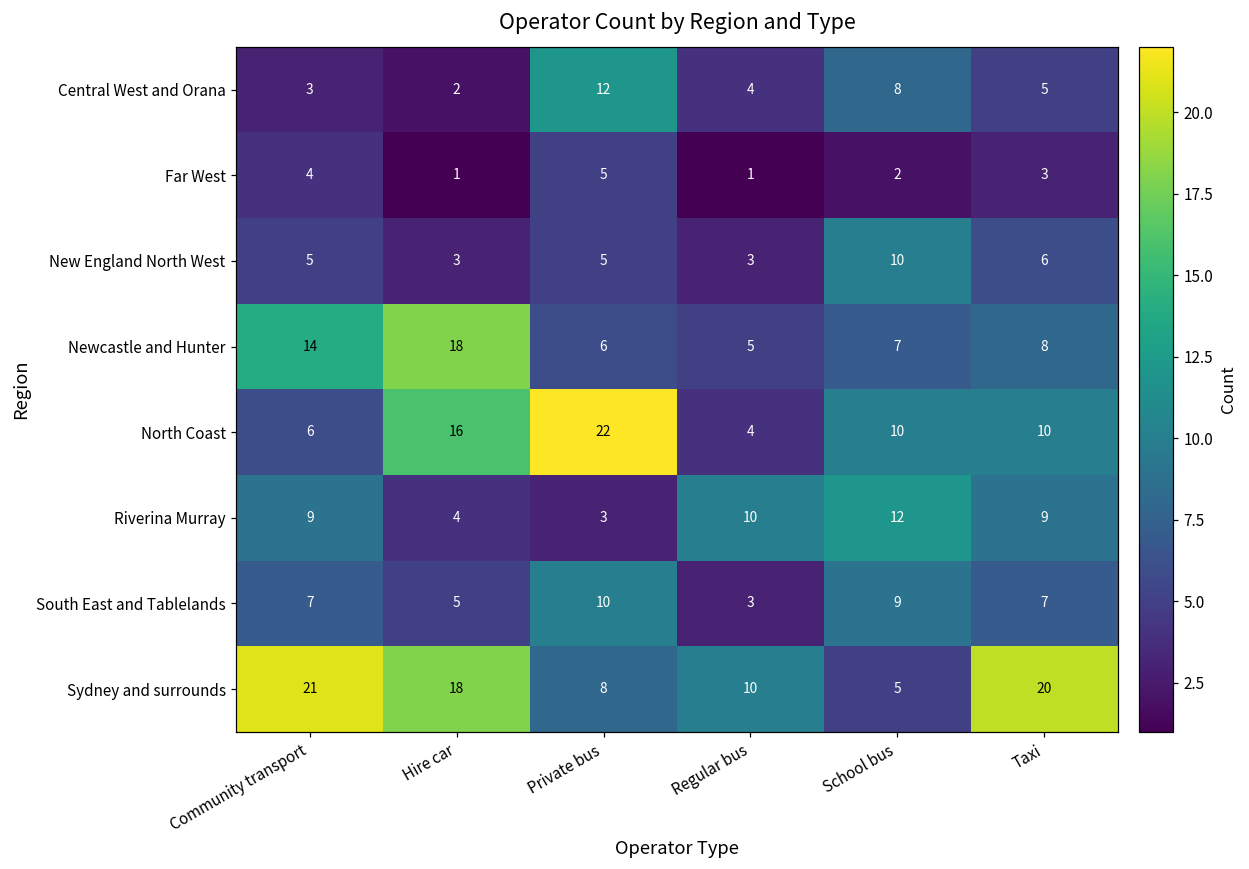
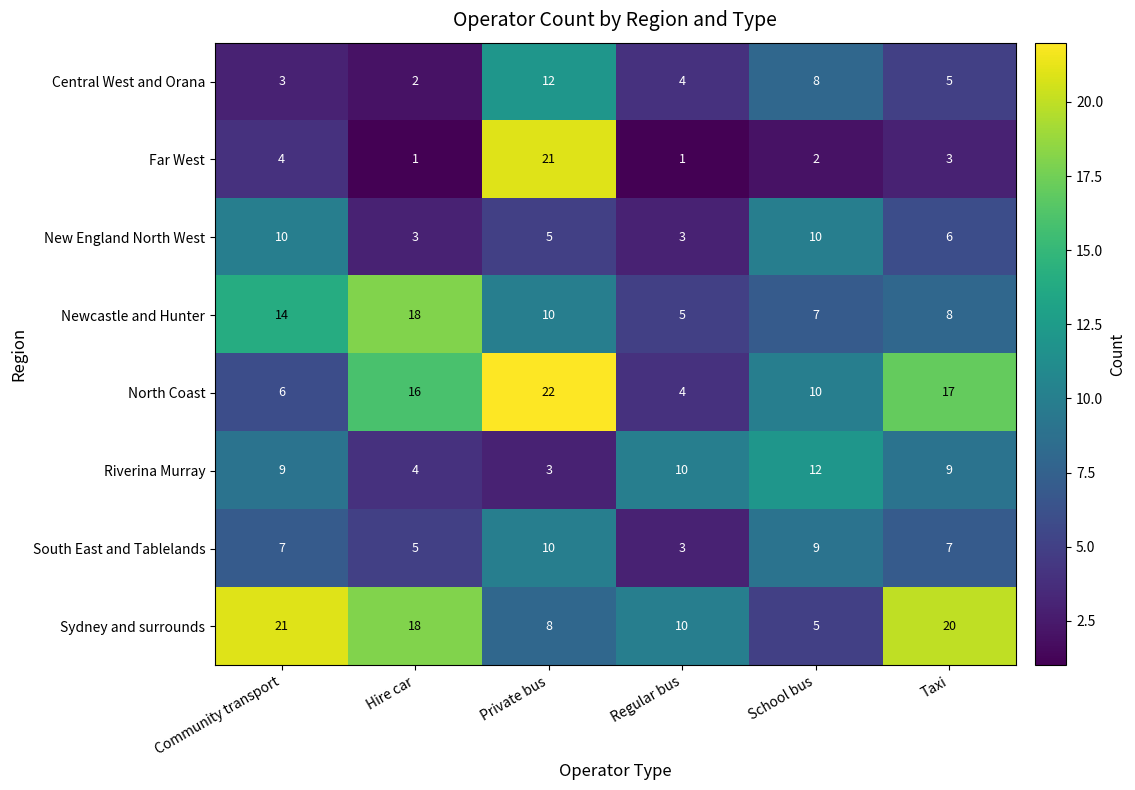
  {
    "Central West and Orana": {
      "Community transport": 3,
      "Hire car": 2,
      "Private bus": 12,
      "Regular bus": 4,
      "School bus": 8,
      "Taxi": 5
    },
    "Far West": {
      "Community transport": 4,
      "Hire car": 1,
-     "Private bus": 5,
+     "Private bus": 21,
      "Regular bus": 1,
      "School bus": 2,
      "Taxi": 3
    },
    "New England North West": {
-     "Community transport": 5,
+     "Community transport": 10,
      "Hire car": 3,
      "Private bus": 5,
      "Regular bus": 3,
      "School bus": 10,
      "Taxi": 6
    },
    "Newcastle and Hunter": {
      "Community transport": 14,
      "Hire car": 18,
-     "Private bus": 6,
+     "Private bus": 10,
      "Regular bus": 5,
      "School bus": 7,
      "Taxi": 8
    },
    "North Coast": {
      "Community transport": 6,
      "Hire car": 16,
      "Private bus": 22,
      "Regular bus": 4,
      "School bus": 10,
-     "Taxi": 10
+     "Taxi": 17
    },
    "Riverina Murray": {
      "Community transport": 9,
      "Hire car": 4,
      "Private bus": 3,
      "Regular bus": 10,
      "School bus": 12,
      "Taxi": 9
    },
    "South East and Tablelands": {
      "Community transport": 7,
      "Hire car": 5,
      "Private bus": 10,
      "Regular bus": 3,
      "School bus": 9,
      "Taxi": 7
    },
    "Sydney and surrounds": {
      "Community transport": 21,
      "Hire car": 18,
      "Private bus": 8,
      "Regular bus": 10,
      "School bus": 5,
      "Taxi": 20
    }
  }
